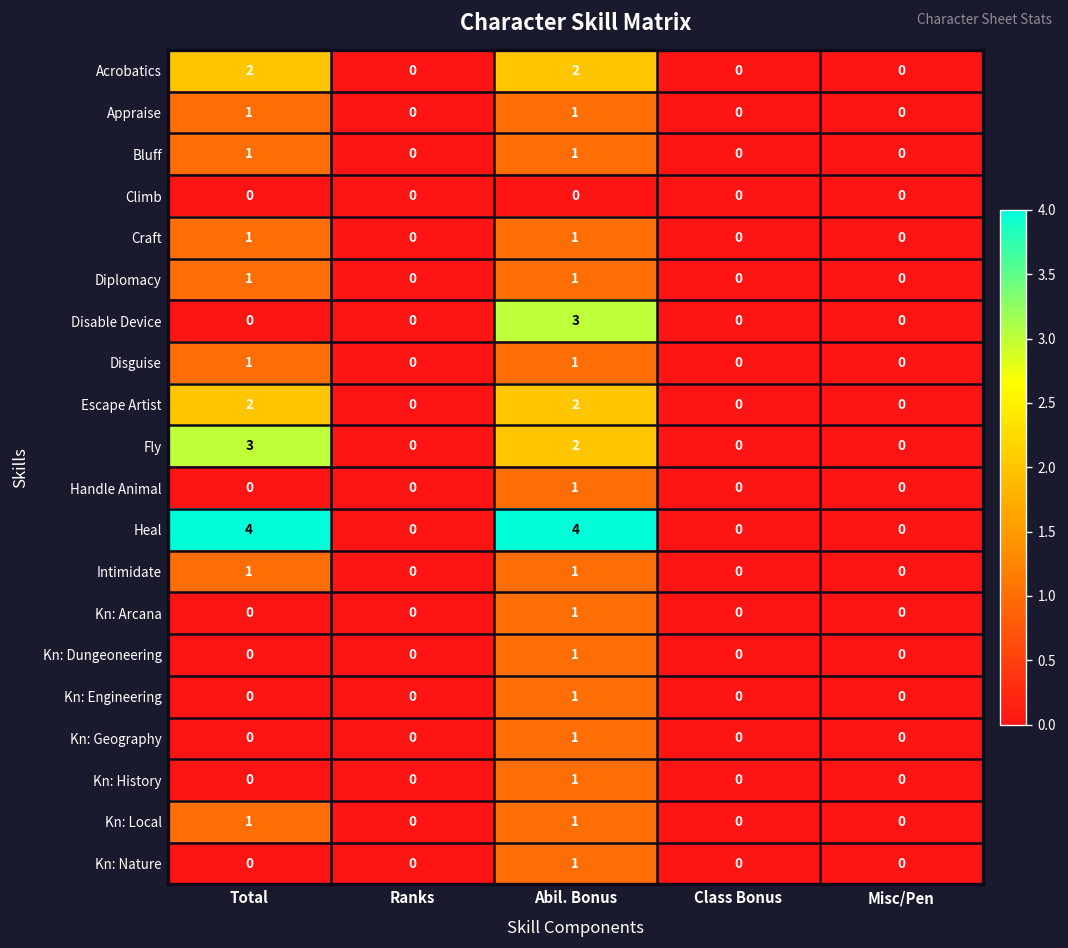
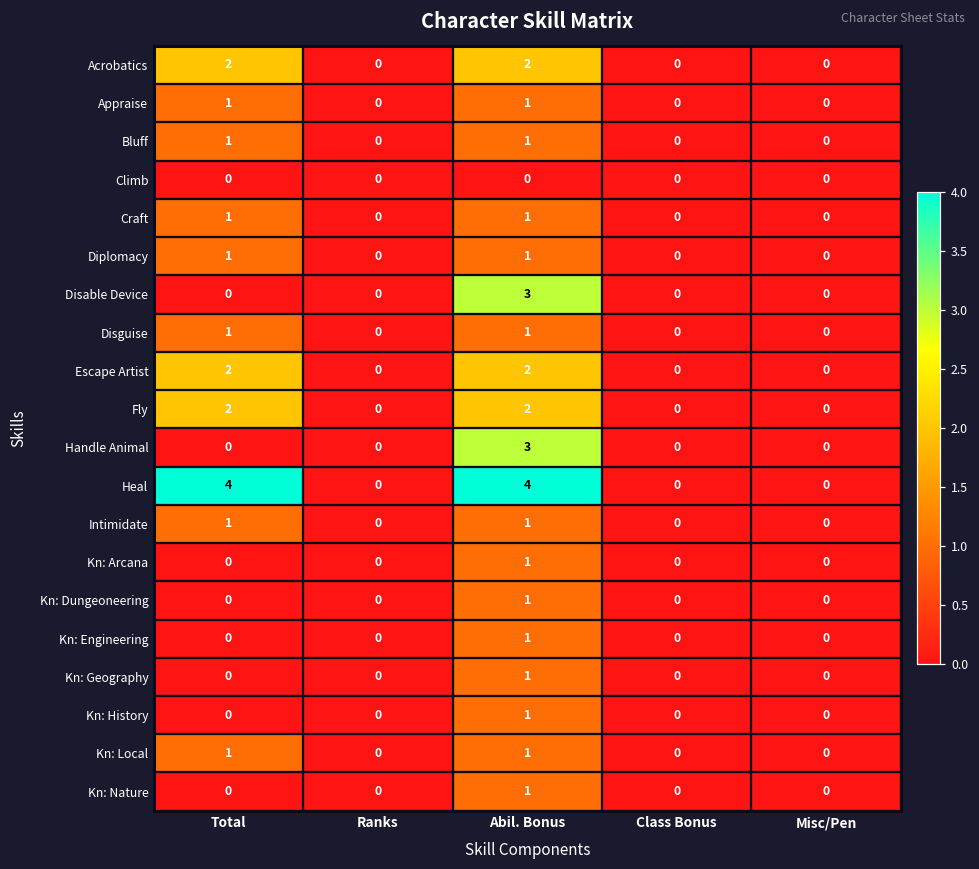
  {
    "Acrobatics": {
      "Total": 2,
      "Ranks": 0,
      "Abil. Bonus": 2,
      "Class Bonus": 0,
      "Misc/Pen": 0
    },
    "Appraise": {
      "Total": 1,
      "Ranks": 0,
      "Abil. Bonus": 1,
      "Class Bonus": 0,
      "Misc/Pen": 0
    },
    "Bluff": {
      "Total": 1,
      "Ranks": 0,
      "Abil. Bonus": 1,
      "Class Bonus": 0,
      "Misc/Pen": 0
    },
    "Climb": {
      "Total": 0,
      "Ranks": 0,
      "Abil. Bonus": 0,
      "Class Bonus": 0,
      "Misc/Pen": 0
    },
    "Craft": {
      "Total": 1,
      "Ranks": 0,
      "Abil. Bonus": 1,
      "Class Bonus": 0,
      "Misc/Pen": 0
    },
    "Diplomacy": {
      "Total": 1,
      "Ranks": 0,
      "Abil. Bonus": 1,
      "Class Bonus": 0,
      "Misc/Pen": 0
    },
    "Disable Device": {
      "Total": 0,
      "Ranks": 0,
      "Abil. Bonus": 3,
      "Class Bonus": 0,
      "Misc/Pen": 0
    },
    "Disguise": {
      "Total": 1,
      "Ranks": 0,
      "Abil. Bonus": 1,
      "Class Bonus": 0,
      "Misc/Pen": 0
    },
    "Escape Artist": {
      "Total": 2,
      "Ranks": 0,
      "Abil. Bonus": 2,
      "Class Bonus": 0,
      "Misc/Pen": 0
    },
    "Fly": {
-     "Total": 3,
+     "Total": 2,
      "Ranks": 0,
      "Abil. Bonus": 2,
      "Class Bonus": 0,
      "Misc/Pen": 0
    },
    "Handle Animal": {
      "Total": 0,
      "Ranks": 0,
-     "Abil. Bonus": 1,
+     "Abil. Bonus": 3,
      "Class Bonus": 0,
      "Misc/Pen": 0
    },
    "Heal": {
      "Total": 4,
      "Ranks": 0,
      "Abil. Bonus": 4,
      "Class Bonus": 0,
      "Misc/Pen": 0
    },
    "Intimidate": {
      "Total": 1,
      "Ranks": 0,
      "Abil. Bonus": 1,
      "Class Bonus": 0,
      "Misc/Pen": 0
    },
    "Kn: Arcana": {
      "Total": 0,
      "Ranks": 0,
      "Abil. Bonus": 1,
      "Class Bonus": 0,
      "Misc/Pen": 0
    },
    "Kn: Dungeoneering": {
      "Total": 0,
      "Ranks": 0,
      "Abil. Bonus": 1,
      "Class Bonus": 0,
      "Misc/Pen": 0
    },
    "Kn: Engineering": {
      "Total": 0,
      "Ranks": 0,
      "Abil. Bonus": 1,
      "Class Bonus": 0,
      "Misc/Pen": 0
    },
    "Kn: Geography": {
      "Total": 0,
      "Ranks": 0,
      "Abil. Bonus": 1,
      "Class Bonus": 0,
      "Misc/Pen": 0
    },
    "Kn: History": {
      "Total": 0,
      "Ranks": 0,
      "Abil. Bonus": 1,
      "Class Bonus": 0,
      "Misc/Pen": 0
    },
    "Kn: Local": {
      "Total": 1,
      "Ranks": 0,
      "Abil. Bonus": 1,
      "Class Bonus": 0,
      "Misc/Pen": 0
    },
    "Kn: Nature": {
      "Total": 0,
      "Ranks": 0,
      "Abil. Bonus": 1,
      "Class Bonus": 0,
      "Misc/Pen": 0
    }
  }
